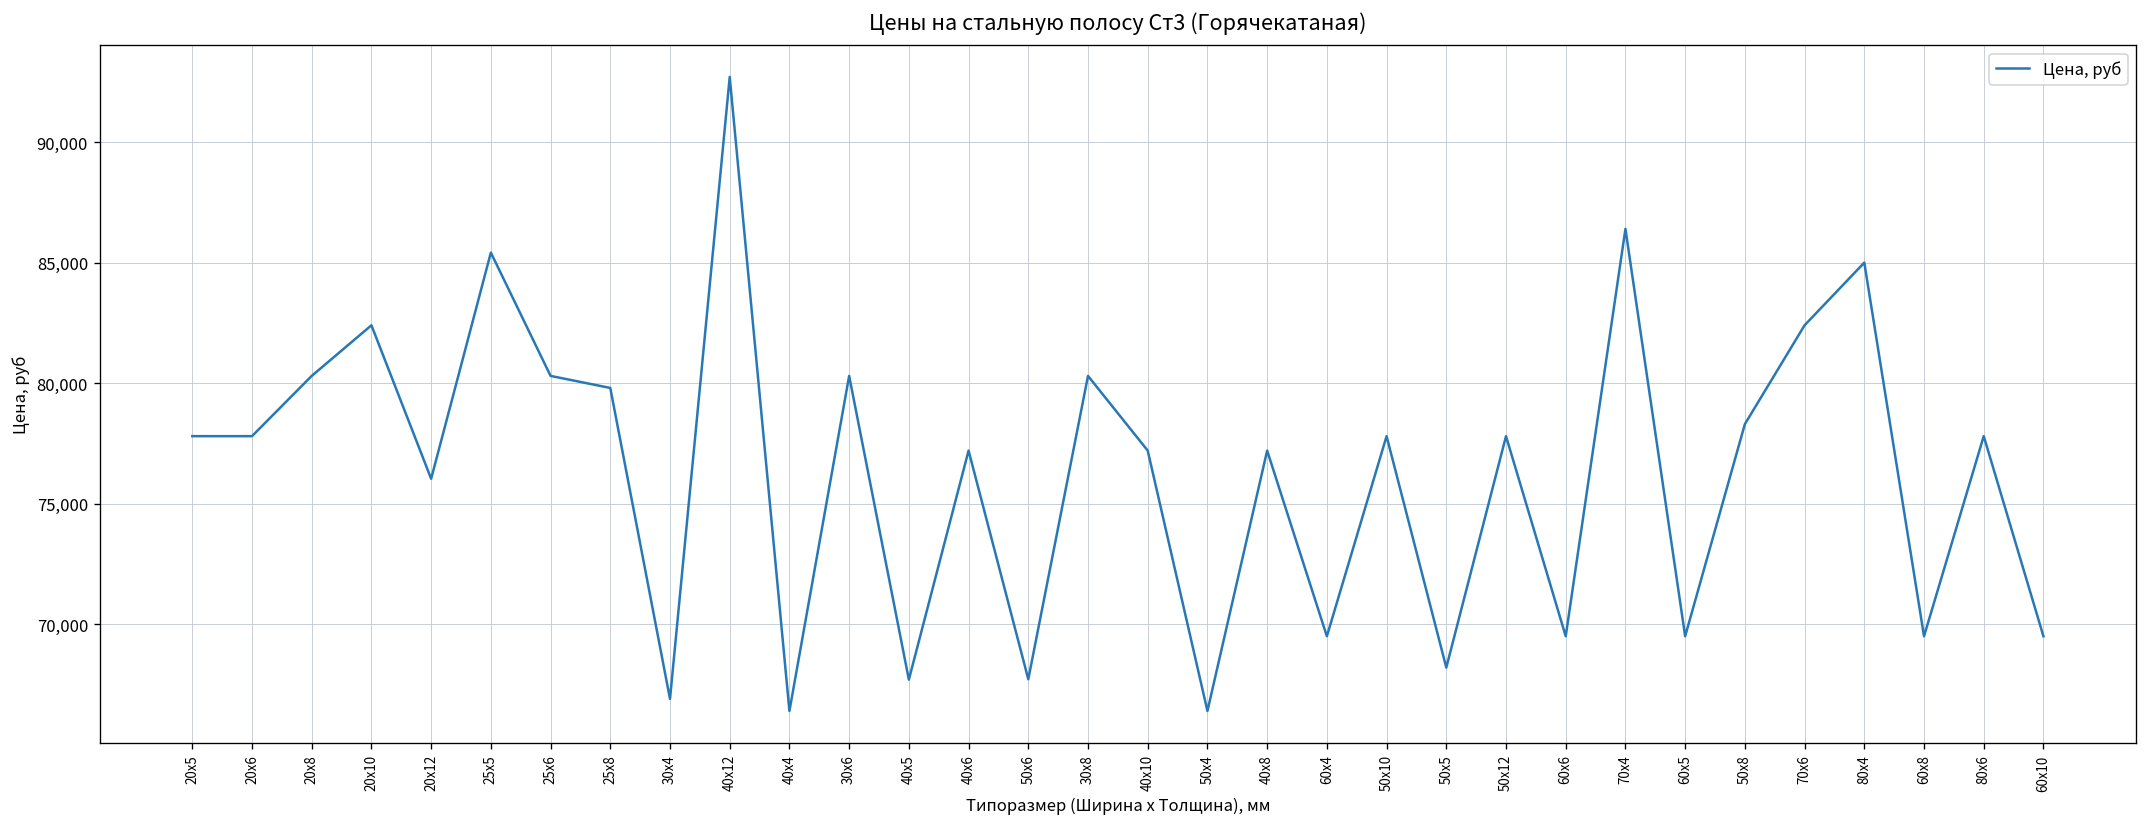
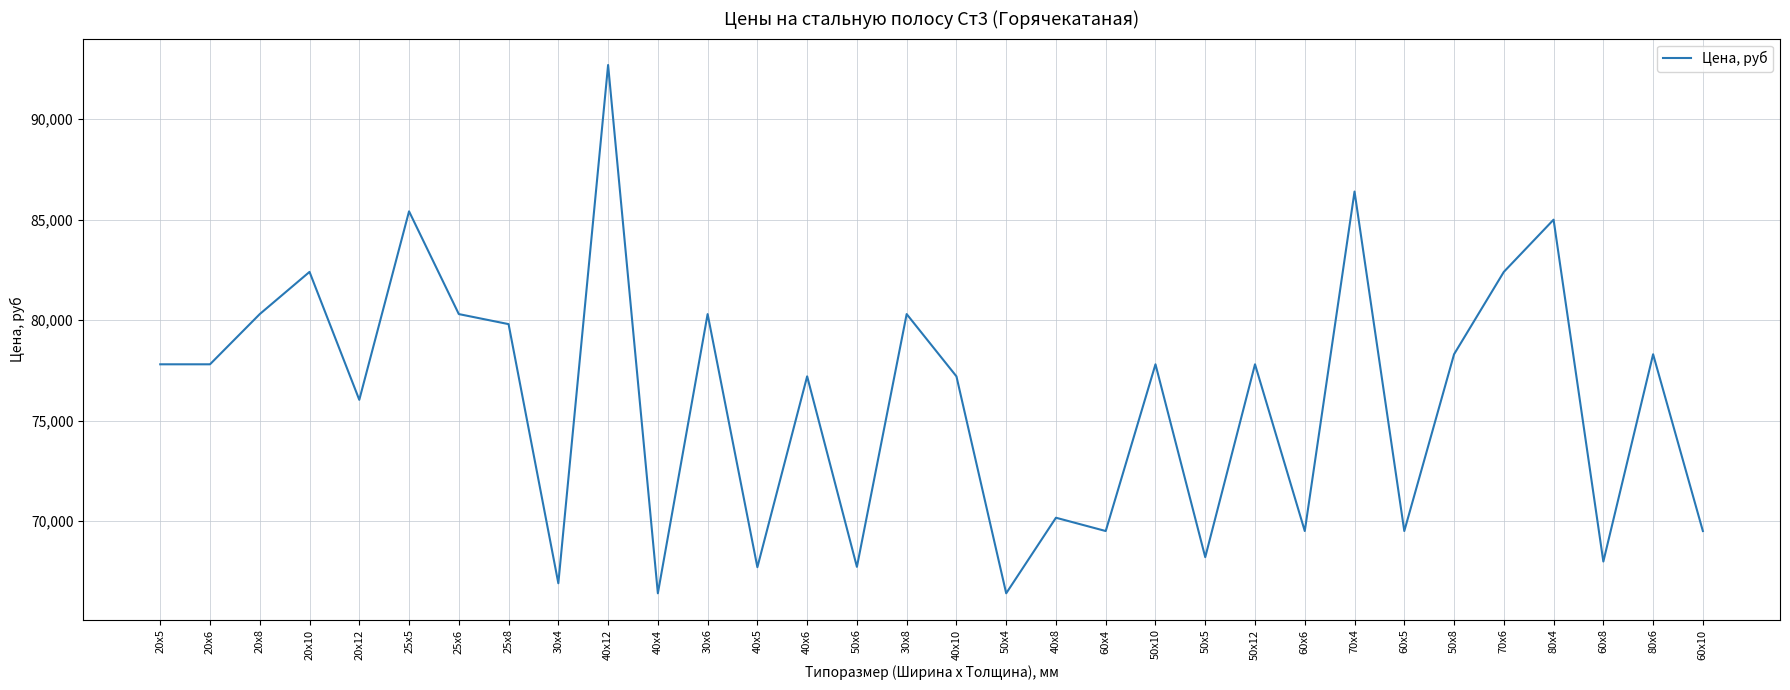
  {
    "20х5": "77,800",
    "20х6": "77,800",
    "20х8": "80,300",
    "20х10": "82,400",
    "20х12": "76,000",
    "25х5": "85,400",
    "25х6": "80,300",
    "25х8": "79,800",
    "30х4": "66,900",
    "40х12": "92,700",
    "40х4": "66,400",
    "30х6": "80,300",
    "40х5": "67,700",
    "40х6": "77,200",
    "50х6": "67,700",
    "30х8": "80,300",
    "40х10": "77,200",
    "50х4": "66,400",
-   "40х8": "77,200",
+   "40х8": "70,200",
    "60х4": "69,500",
    "50х10": "77,800",
    "50х5": "68,200",
    "50х12": "77,800",
    "60х6": "69,500",
    "70х4": "86,400",
    "60х5": "69,500",
    "50х8": "78,300",
    "70х6": "82,400",
    "80х4": "85,000",
-   "60х8": "69,500",
-   "80х6": "77,800",
+   "60х8": "68,000",
+   "80х6": "78,300",
    "60х10": "69,500"
  }
